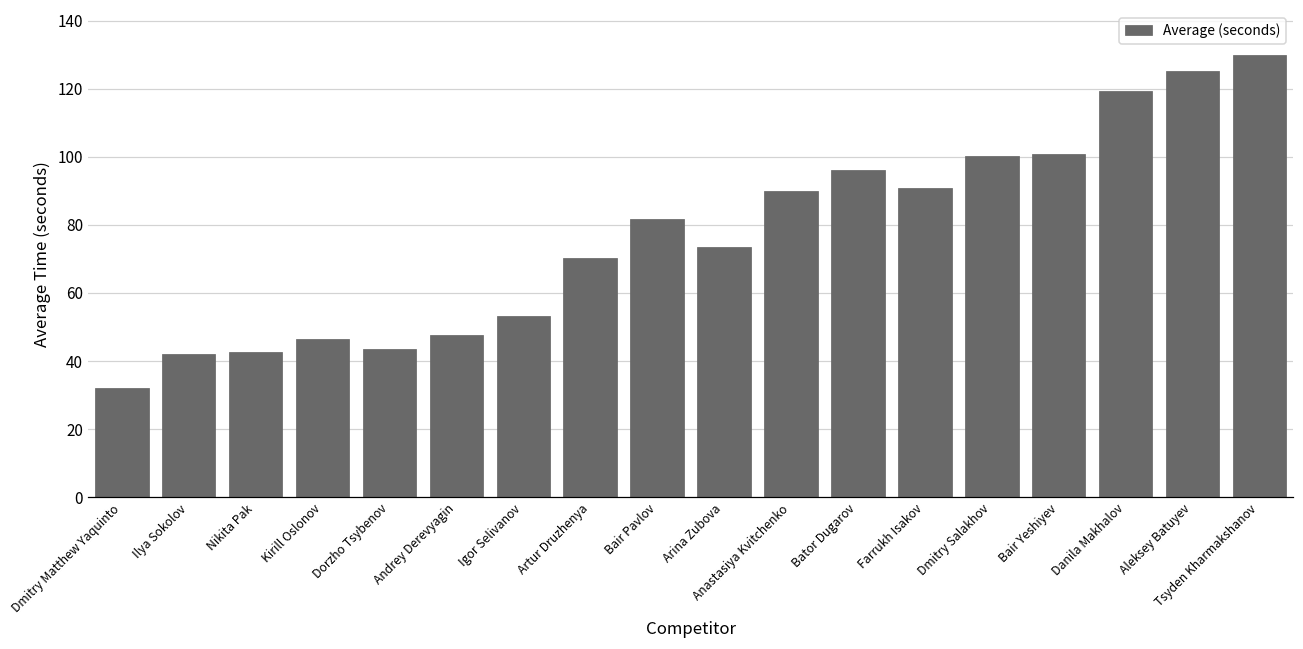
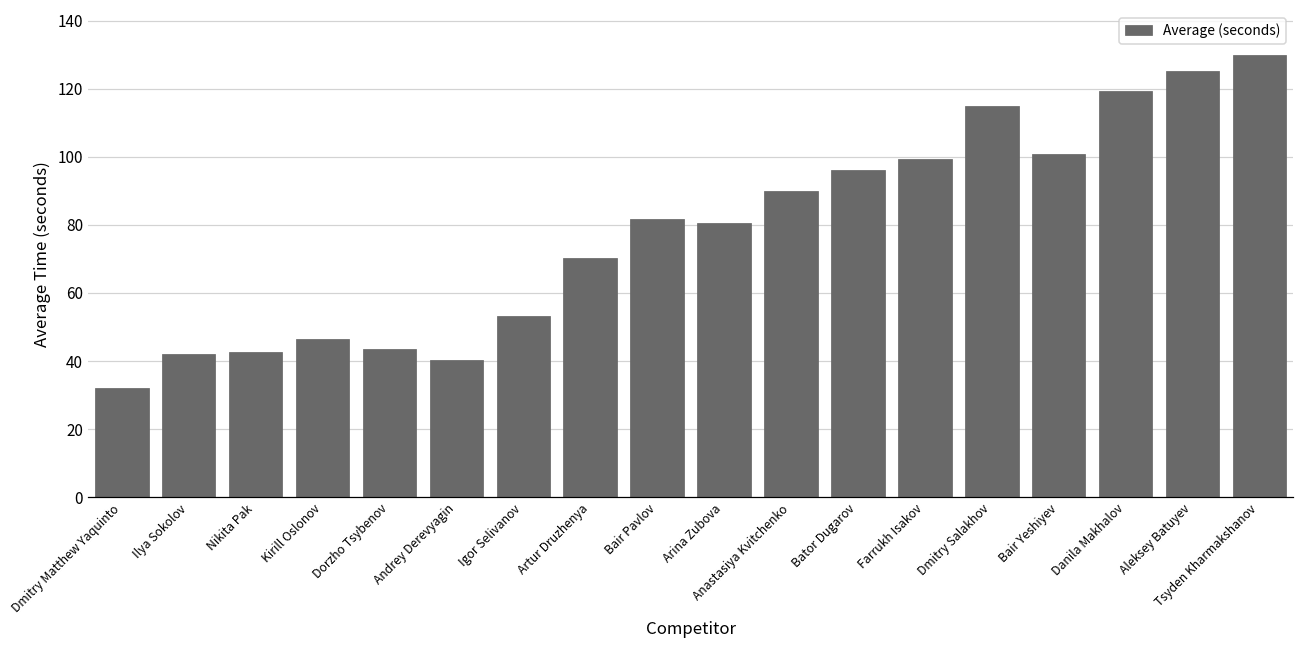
  {
    "Dmitry Matthew Yaquinto": 32,
    "Ilya Sokolov": 42,
    "Nikita Pak": 43,
    "Kirill Oslonov": 46,
    "Dorzho Tsybenov": 44,
-   "Andrey Derevyagin": 48,
+   "Andrey Derevyagin": 40,
    "Igor Selivanov": 53,
    "Artur Druzhenya": 70,
    "Bair Pavlov": 82,
-   "Arina Zubova": 74,
+   "Arina Zubova": 81,
    "Anastasiya Kvitchenko": 90,
    "Bator Dugarov": 96,
-   "Farrukh Isakov": 91,
-   "Dmitry Salakhov": 100,
+   "Farrukh Isakov": 99,
+   "Dmitry Salakhov": 115,
    "Bair Yeshiyev": 101,
    "Danila Makhalov": 119,
    "Aleksey Batuyev": 125,
    "Tsyden Kharmakshanov": 130
  }
